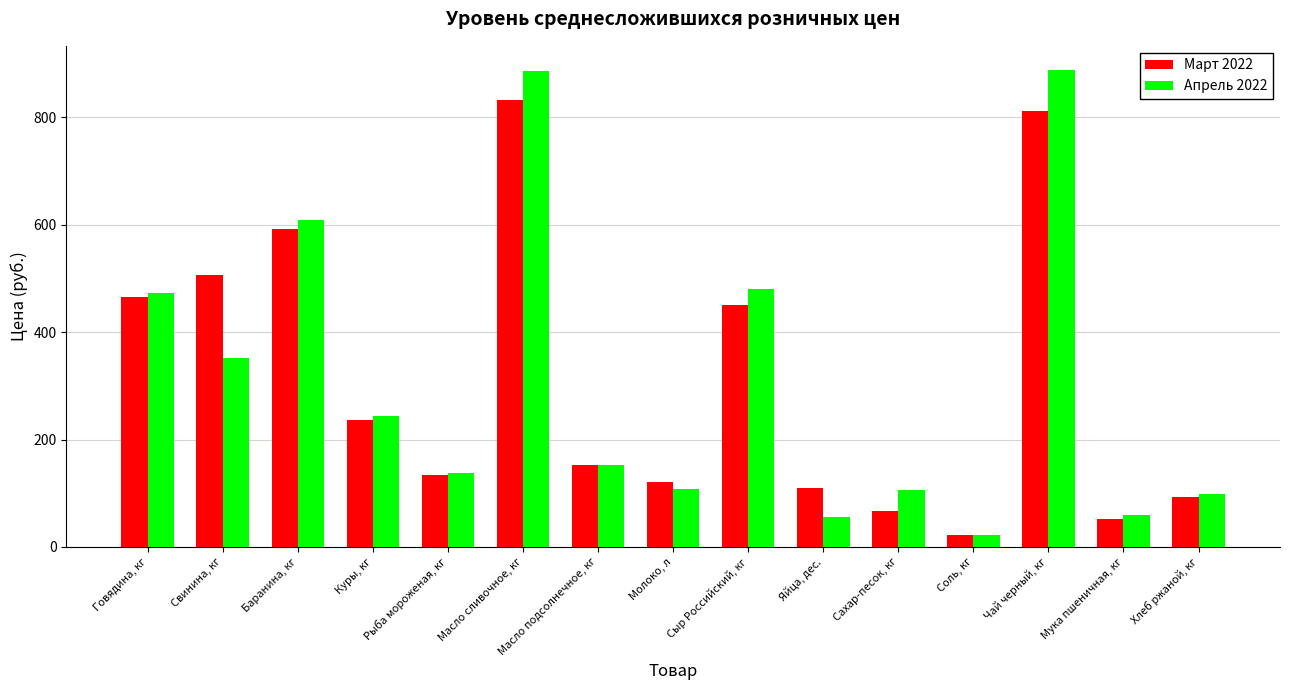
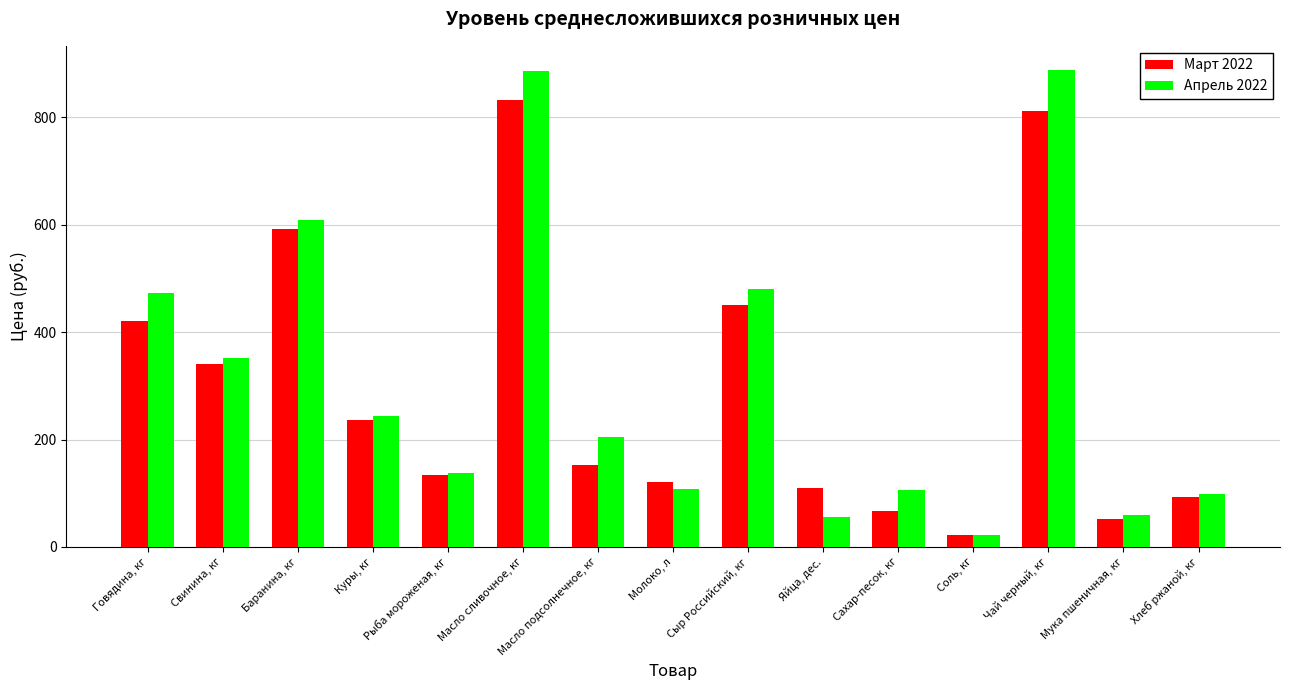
  {
    "Март 2022": {
-     "Говядина, кг": 470,
-     "Свинина, кг": 510,
+     "Говядина, кг": 420,
+     "Свинина, кг": 340,
      "Баранина, кг": 590,
      "Куры, кг": 240,
      "Рыба мороженая, кг": 130,
      "Масло сливочное, кг": 830,
      "Масло подсолнечное, кг": 150,
      "Молоко, л": 120,
      "Сыр Российский, кг": 450,
      "Яйца, дес.": 110,
      "Сахар-песок, кг": 70,
      "Соль, кг": 20,
      "Чай черный, кг": 810,
      "Мука пшеничная, кг": 50,
      "Хлеб ржаной, кг": 90
    },
    "Апрель 2022": {
      "Говядина, кг": 470,
      "Свинина, кг": 350,
      "Баранина, кг": 610,
      "Куры, кг": 240,
      "Рыба мороженая, кг": 140,
      "Масло сливочное, кг": 890,
-     "Масло подсолнечное, кг": 150,
+     "Масло подсолнечное, кг": 200,
      "Молоко, л": 110,
      "Сыр Российский, кг": 480,
      "Яйца, дес.": 60,
      "Сахар-песок, кг": 110,
      "Соль, кг": 20,
      "Чай черный, кг": 890,
      "Мука пшеничная, кг": 60,
      "Хлеб ржаной, кг": 100
    }
  }
